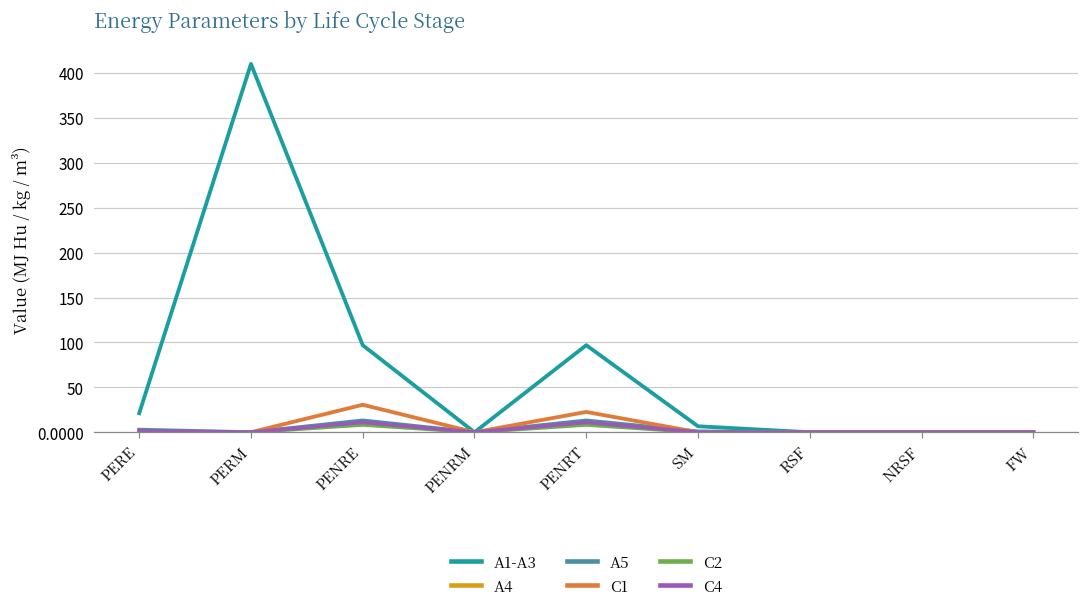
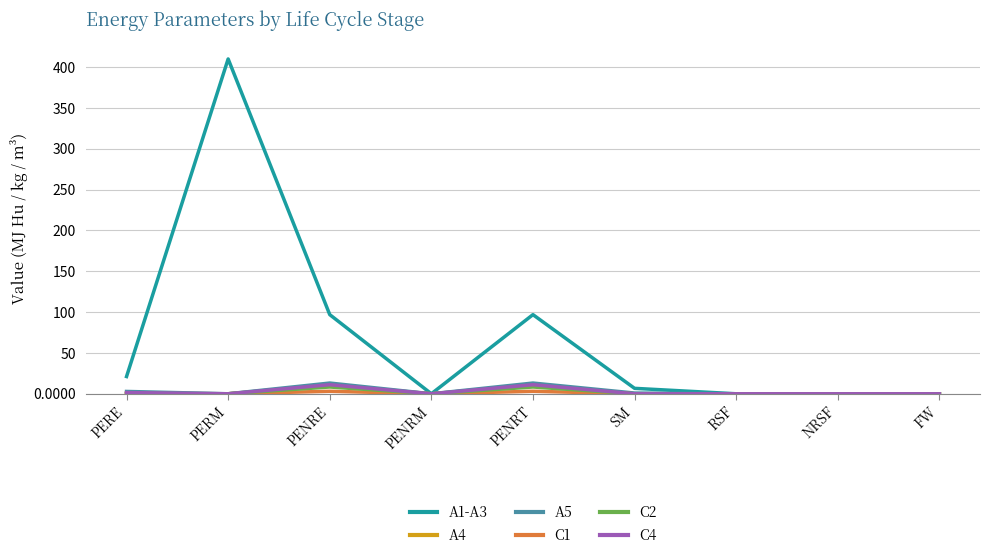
  {
    "C1": {
-     "PENRE": 30,
-     "PENRT": 20
+     "PENRE": 0,
+     "PENRT": 0
    }
  }
